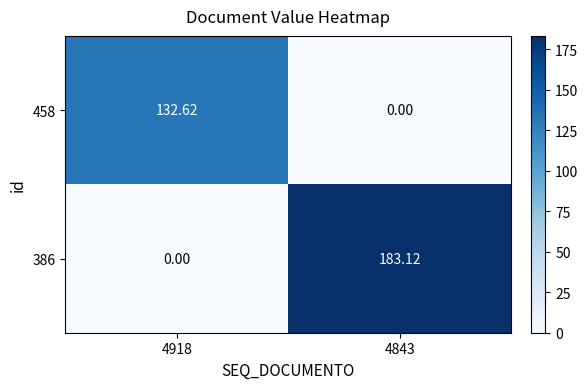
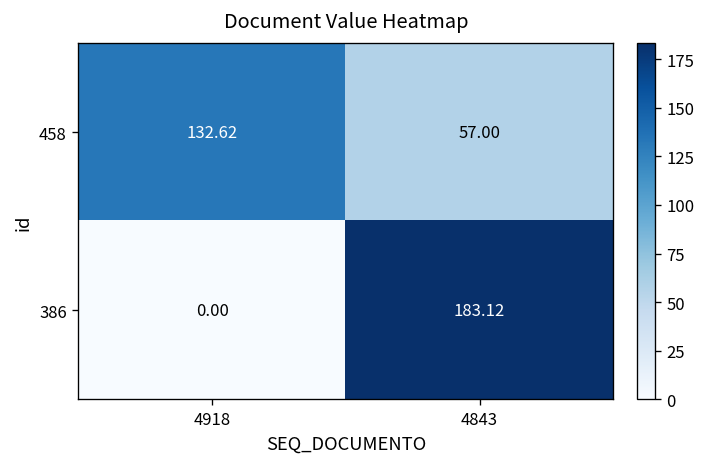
  {
    "458": {
      "4918": 132.62,
-     "4843": 0.00
+     "4843": 57.00
    },
    "386": {
      "4918": 0.00,
      "4843": 183.12
    }
  }
